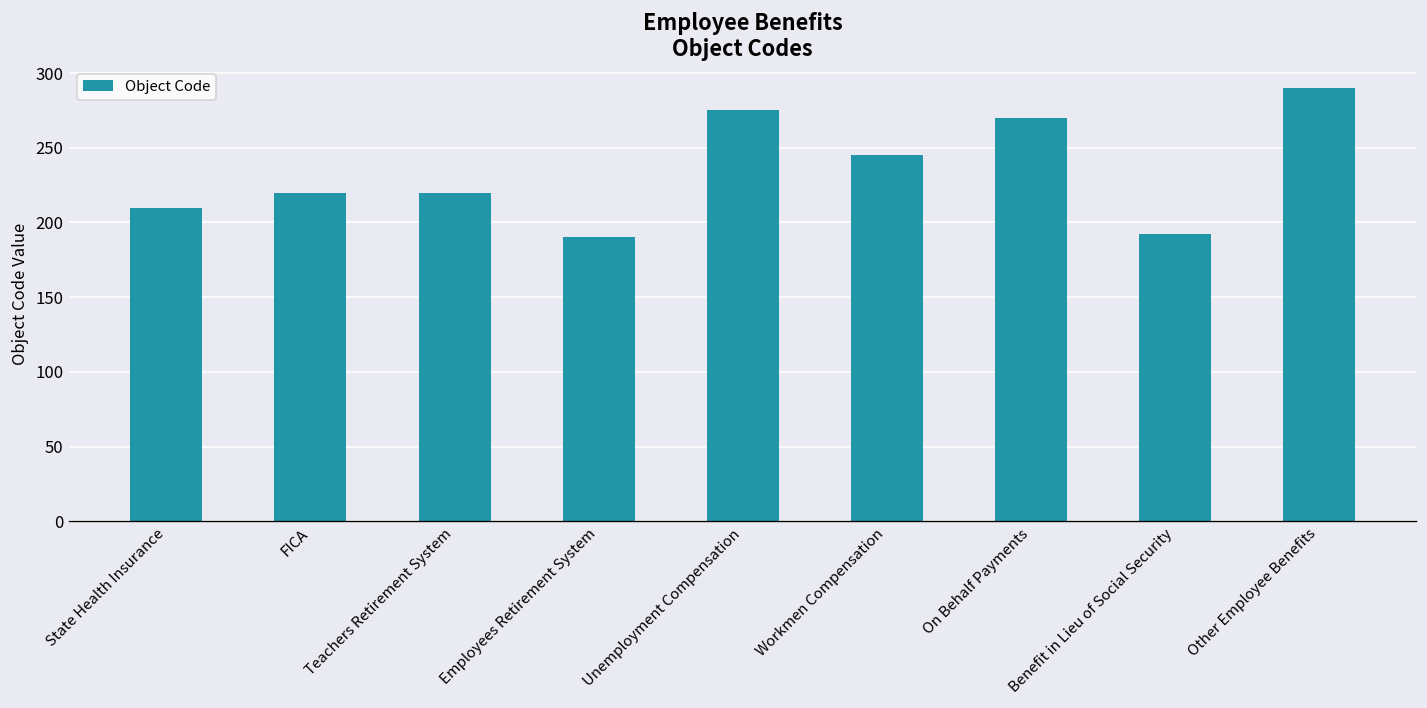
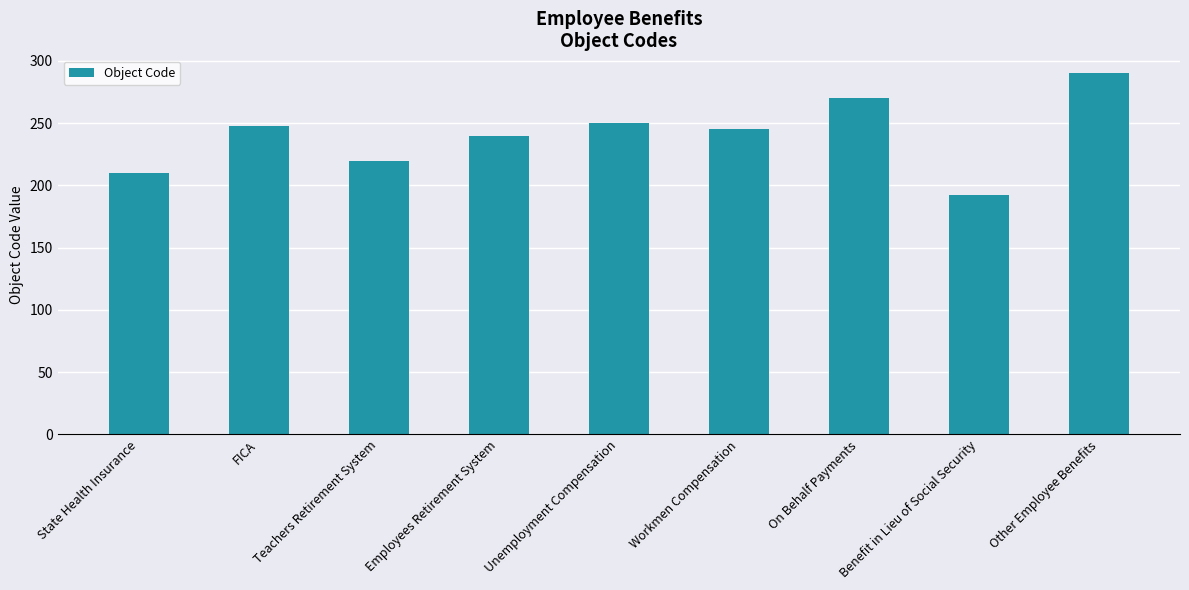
  {
    "State Health Insurance": 210,
-   "FICA": 220,
+   "FICA": 248,
    "Teachers Retirement System": 220,
-   "Employees Retirement System": 190,
-   "Unemployment Compensation": 275,
+   "Employees Retirement System": 240,
+   "Unemployment Compensation": 250,
    "Workmen Compensation": 245,
    "On Behalf Payments": 270,
    "Benefit in Lieu of Social Security": 192,
    "Other Employee Benefits": 290
  }
